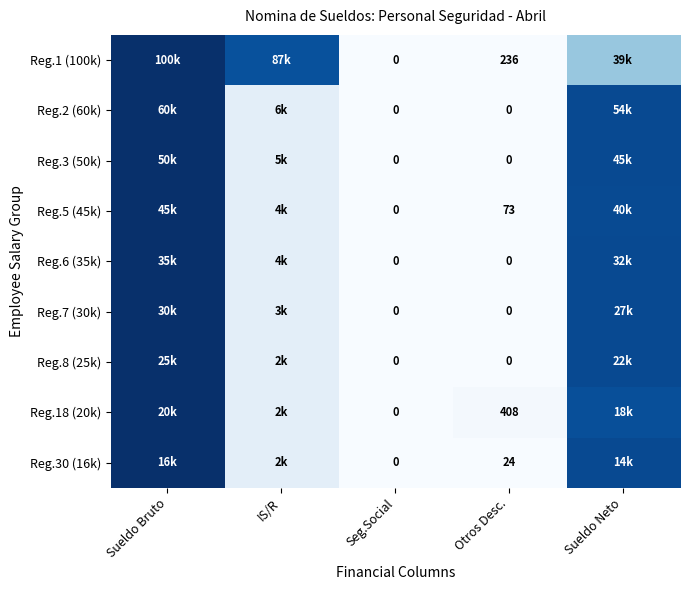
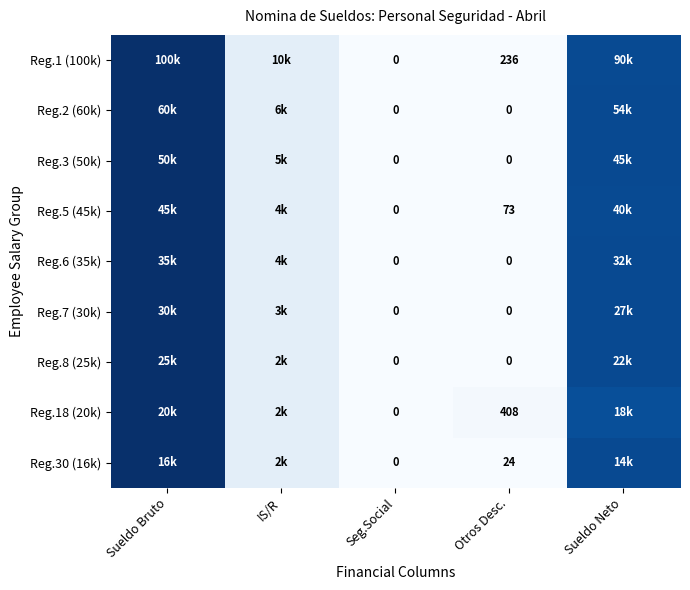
  {
    "Reg.1 (100k)": {
      "Sueldo Bruto": "100k",
-     "IS/R": "87k",
+     "IS/R": "10k",
      "Seg.Social": "0",
      "Otros Desc.": "236",
-     "Sueldo Neto": "39k"
+     "Sueldo Neto": "90k"
    },
    "Reg.2 (60k)": {
      "Sueldo Bruto": "60k",
      "IS/R": "6k",
      "Seg.Social": "0",
      "Otros Desc.": "0",
      "Sueldo Neto": "54k"
    },
    "Reg.3 (50k)": {
      "Sueldo Bruto": "50k",
      "IS/R": "5k",
      "Seg.Social": "0",
      "Otros Desc.": "0",
      "Sueldo Neto": "45k"
    },
    "Reg.5 (45k)": {
      "Sueldo Bruto": "45k",
      "IS/R": "4k",
      "Seg.Social": "0",
      "Otros Desc.": "73",
      "Sueldo Neto": "40k"
    },
    "Reg.6 (35k)": {
      "Sueldo Bruto": "35k",
      "IS/R": "4k",
      "Seg.Social": "0",
      "Otros Desc.": "0",
      "Sueldo Neto": "32k"
    },
    "Reg.7 (30k)": {
      "Sueldo Bruto": "30k",
      "IS/R": "3k",
      "Seg.Social": "0",
      "Otros Desc.": "0",
      "Sueldo Neto": "27k"
    },
    "Reg.8 (25k)": {
      "Sueldo Bruto": "25k",
      "IS/R": "2k",
      "Seg.Social": "0",
      "Otros Desc.": "0",
      "Sueldo Neto": "22k"
    },
    "Reg.18 (20k)": {
      "Sueldo Bruto": "20k",
      "IS/R": "2k",
      "Seg.Social": "0",
      "Otros Desc.": "408",
      "Sueldo Neto": "18k"
    },
    "Reg.30 (16k)": {
      "Sueldo Bruto": "16k",
      "IS/R": "2k",
      "Seg.Social": "0",
      "Otros Desc.": "24",
      "Sueldo Neto": "14k"
    }
  }
